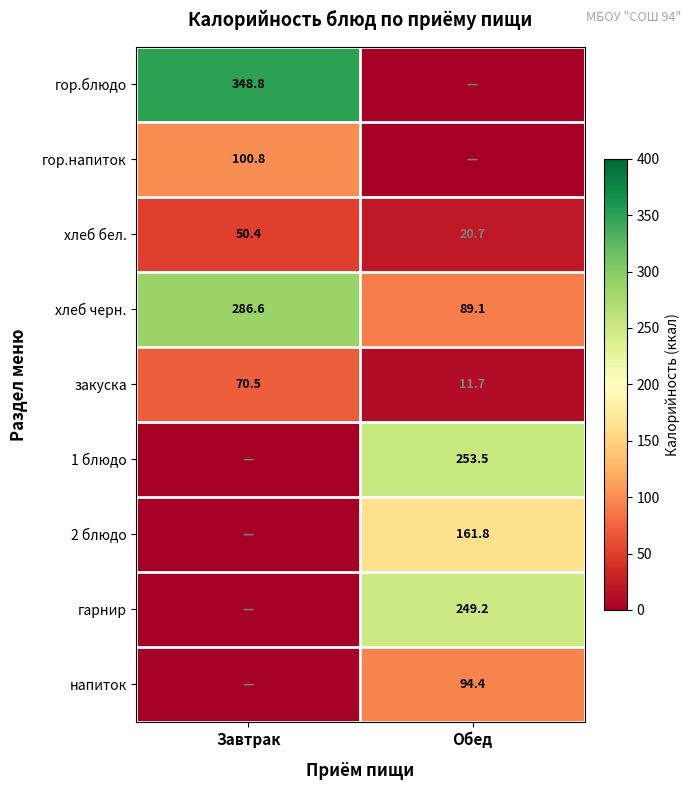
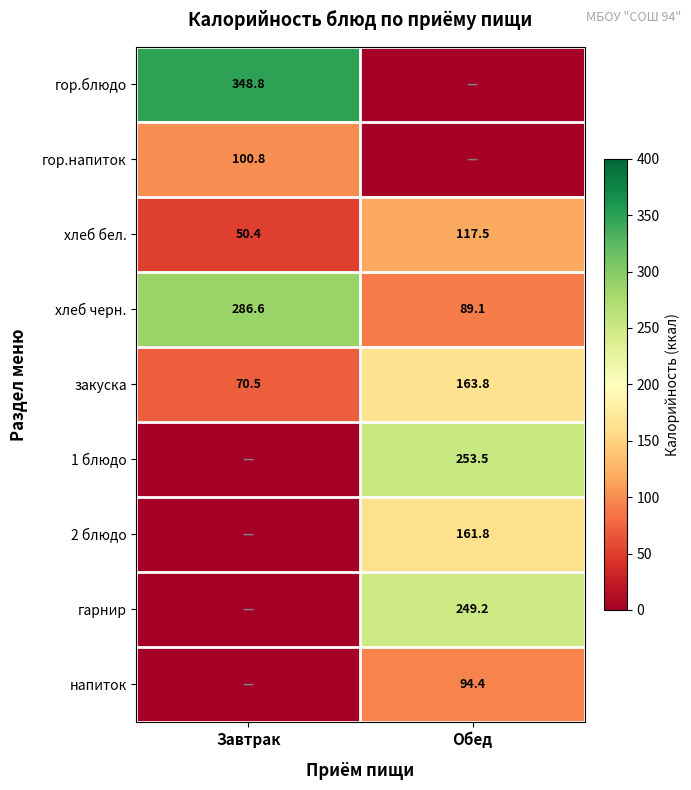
  {
    "гор.блюдо": {
      "Завтрак": 348.8
    },
    "гор.напиток": {
      "Завтрак": 100.8
    },
    "хлеб бел.": {
      "Завтрак": 50.4,
-     "Обед": 20.7
+     "Обед": 117.5
    },
    "хлеб черн.": {
      "Завтрак": 286.6,
      "Обед": 89.1
    },
    "закуска": {
      "Завтрак": 70.5,
-     "Обед": 11.7
+     "Обед": 163.8
    },
    "1 блюдо": {
      "Обед": 253.5
    },
    "2 блюдо": {
      "Обед": 161.8
    },
    "гарнир": {
      "Обед": 249.2
    },
    "напиток": {
      "Обед": 94.4
    }
  }
